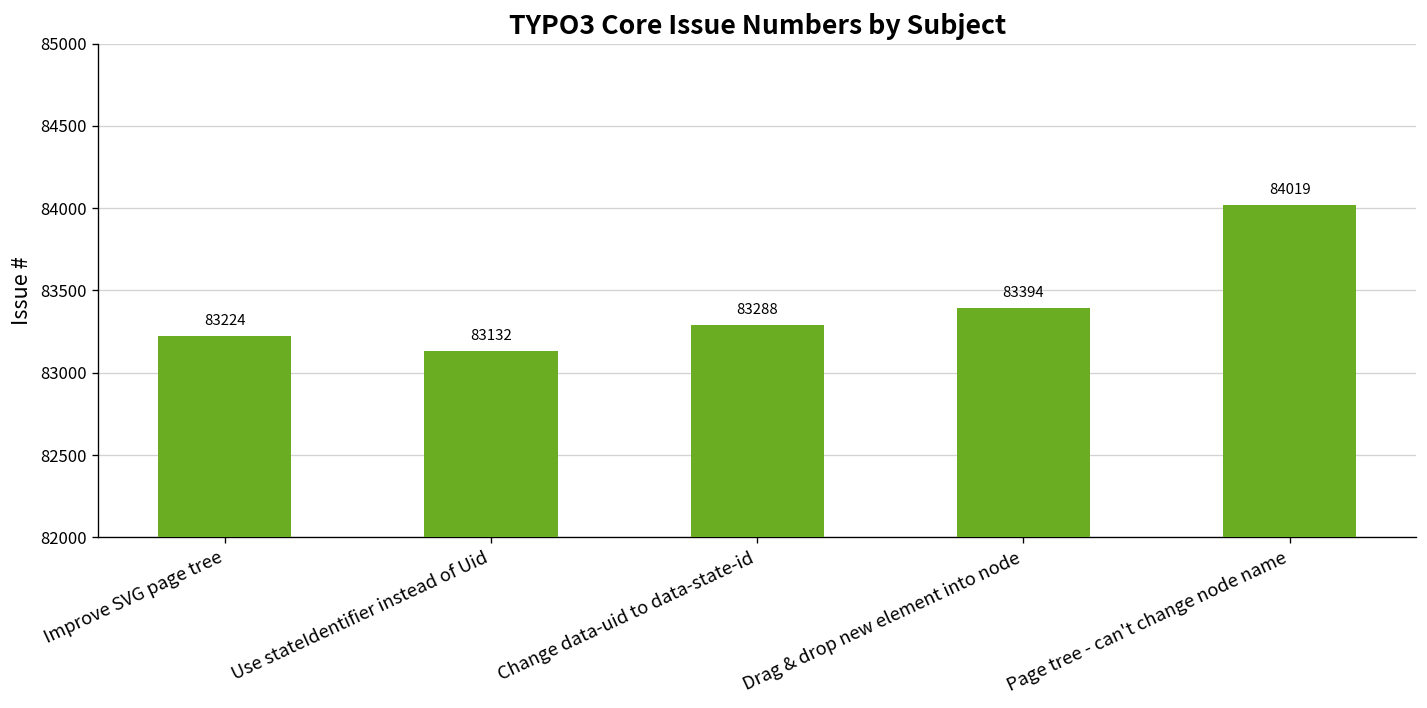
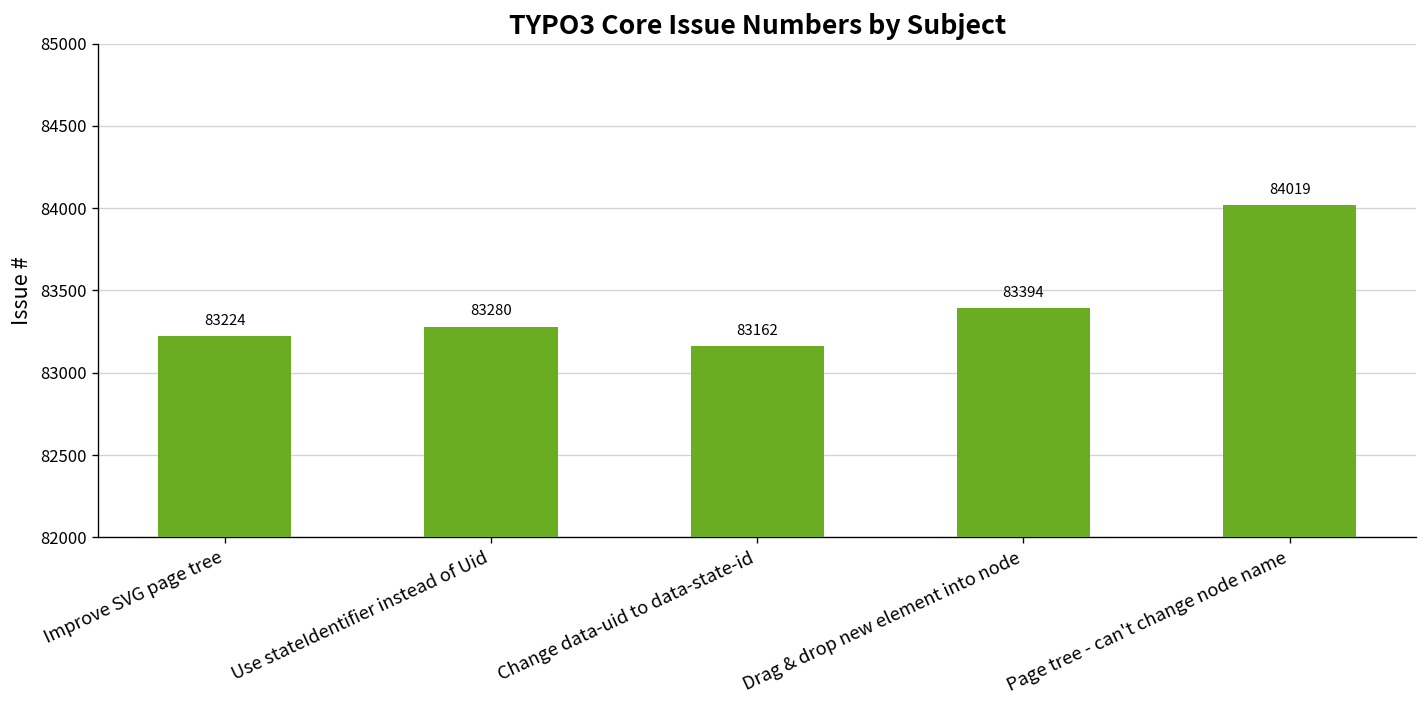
  {
    "Improve SVG page tree": 83224,
-   "Use stateIdentifier instead of Uid": 83132,
-   "Change data-uid to data-state-id": 83288,
+   "Use stateIdentifier instead of Uid": 83280,
+   "Change data-uid to data-state-id": 83162,
    "Drag & drop new element into node": 83394,
    "Page tree - can't change node name": 84019
  }
